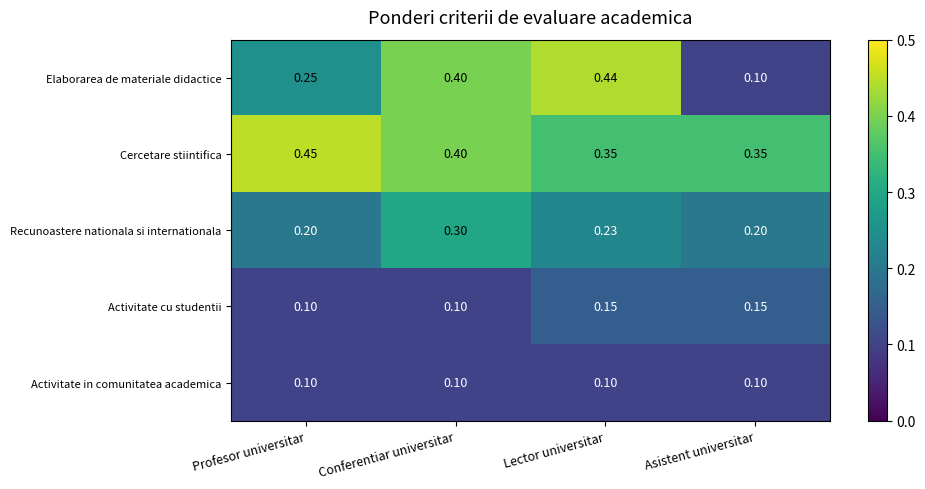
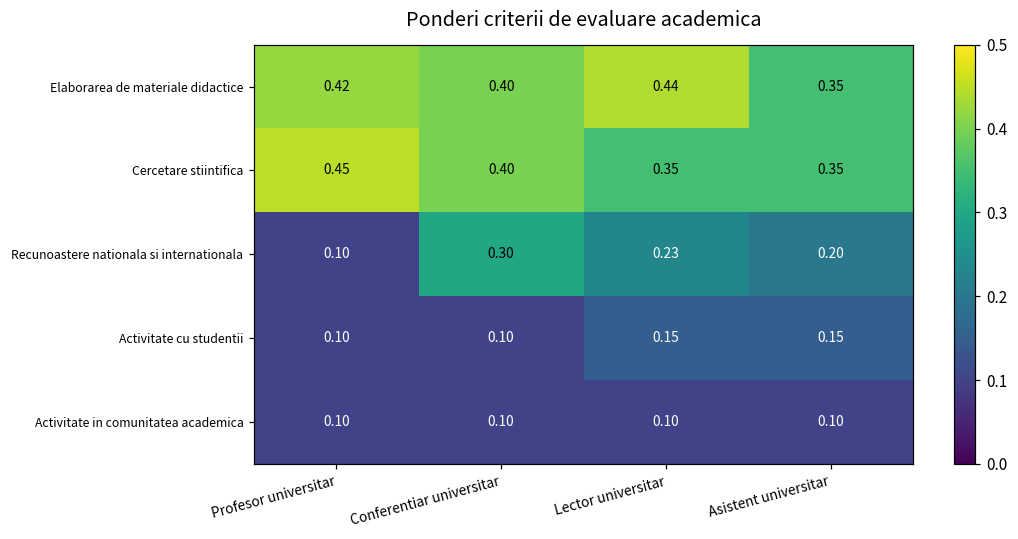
  {
    "Elaborarea de materiale didactice": {
-     "Profesor universitar": 0.25,
+     "Profesor universitar": 0.42,
      "Conferentiar universitar": 0.40,
      "Lector universitar": 0.44,
-     "Asistent universitar": 0.10
+     "Asistent universitar": 0.35
    },
    "Cercetare stiintifica": {
      "Profesor universitar": 0.45,
      "Conferentiar universitar": 0.40,
      "Lector universitar": 0.35,
      "Asistent universitar": 0.35
    },
    "Recunoastere nationala si internationala": {
-     "Profesor universitar": 0.20,
+     "Profesor universitar": 0.10,
      "Conferentiar universitar": 0.30,
      "Lector universitar": 0.23,
      "Asistent universitar": 0.20
    },
    "Activitate cu studentii": {
      "Profesor universitar": 0.10,
      "Conferentiar universitar": 0.10,
      "Lector universitar": 0.15,
      "Asistent universitar": 0.15
    },
    "Activitate in comunitatea academica": {
      "Profesor universitar": 0.10,
      "Conferentiar universitar": 0.10,
      "Lector universitar": 0.10,
      "Asistent universitar": 0.10
    }
  }
